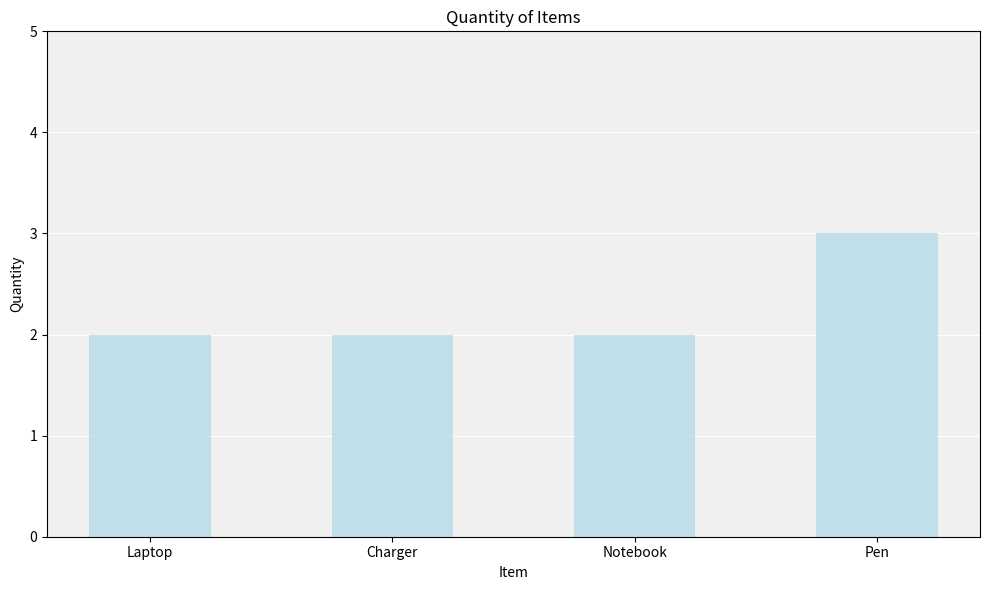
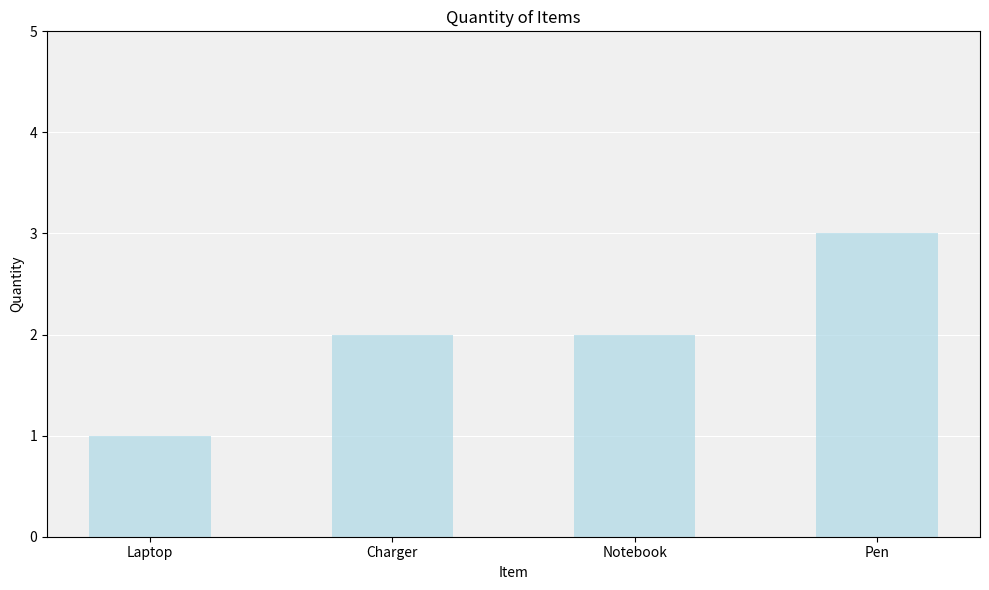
  {
-   "Laptop": 2,
+   "Laptop": 1,
    "Charger": 2,
    "Notebook": 2,
    "Pen": 3
  }
